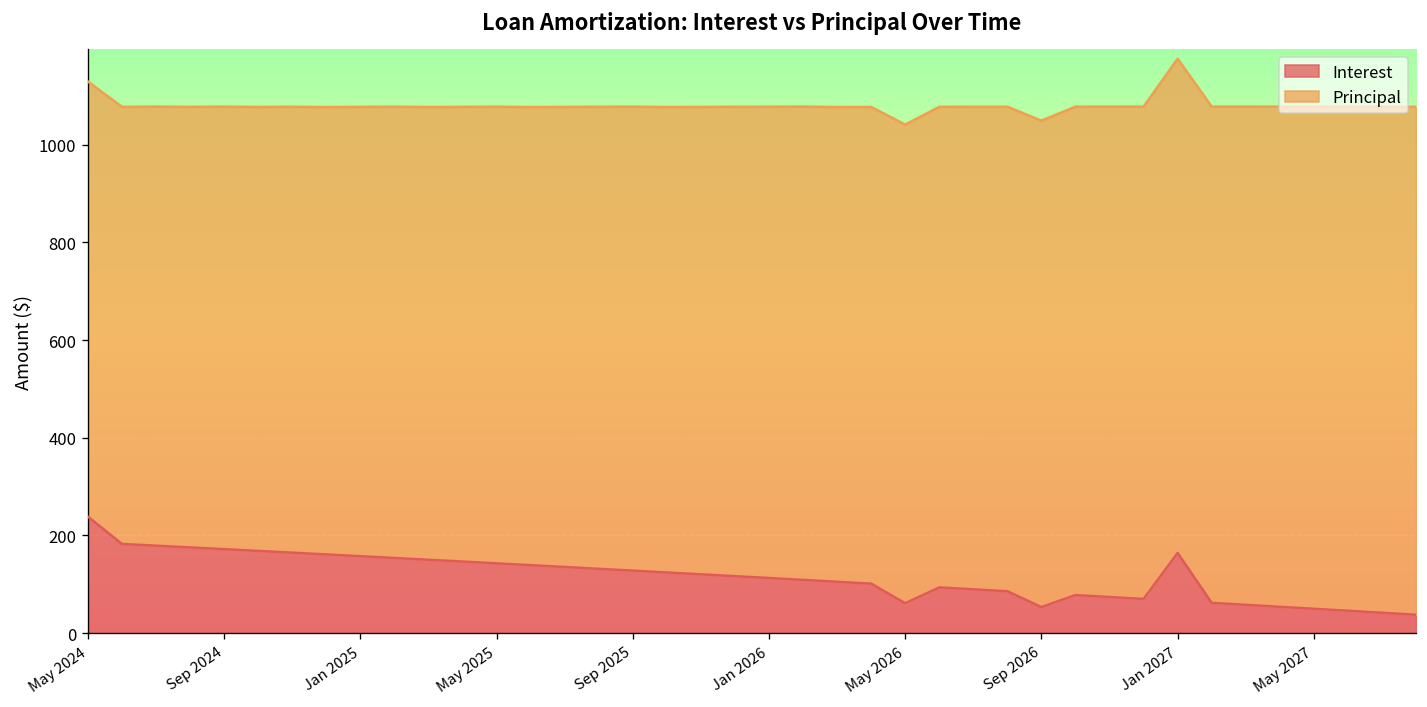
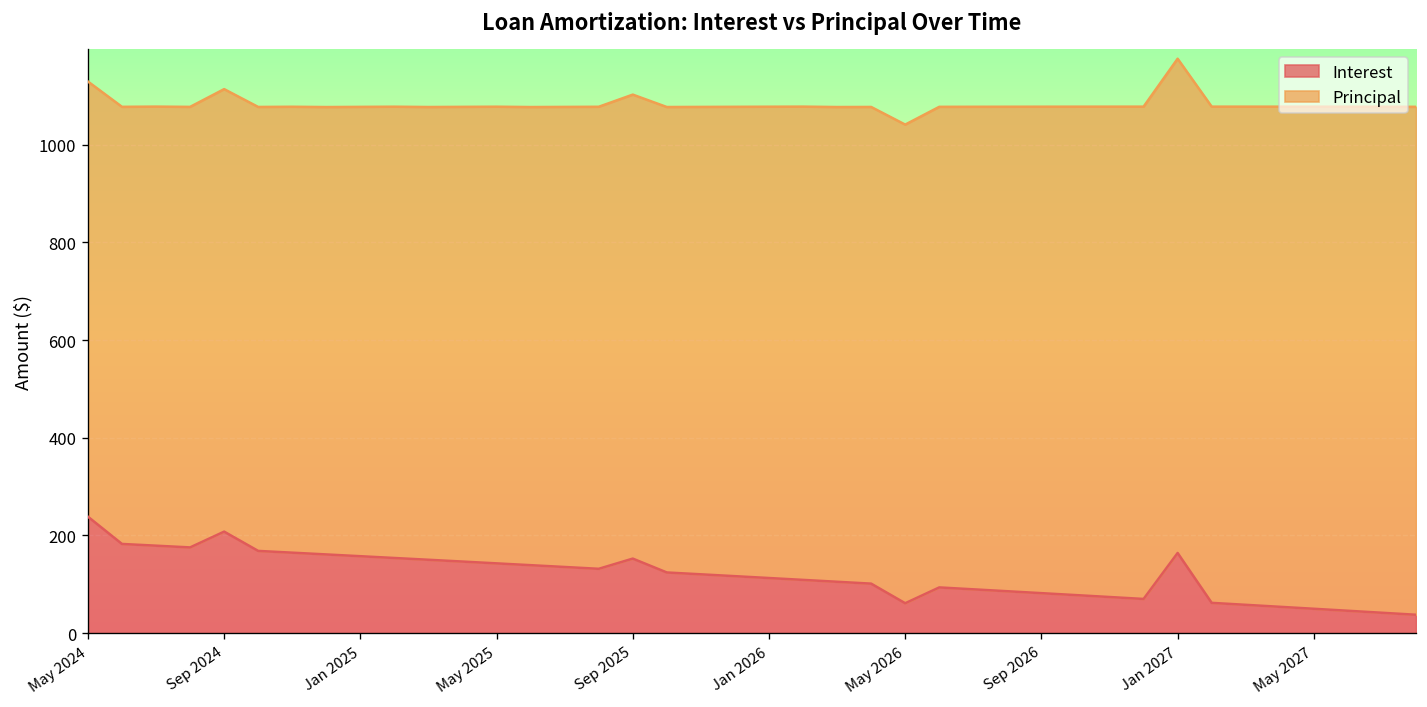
  {
    "Interest": {
      "May 2024": 240,
-     "Sep 2024": 170,
+     "Sep 2024": 210,
      "Jan 2025": 160,
      "May 2025": 140,
-     "Sep 2025": 130,
+     "Sep 2025": 150,
      "Jan 2026": 110,
      "May 2026": 60,
-     "Sep 2026": 50,
+     "Sep 2026": 80,
      "Jan 2027": 160,
      "May 2027": 50
    },
    "Principal": {
      "May 2024": 890,
      "Sep 2024": 910,
      "Jan 2025": 920,
      "May 2025": 930,
      "Sep 2025": 950,
      "Jan 2026": 960,
      "May 2026": 980,
      "Sep 2026": 1000,
      "Jan 2027": 1010
    }
  }
